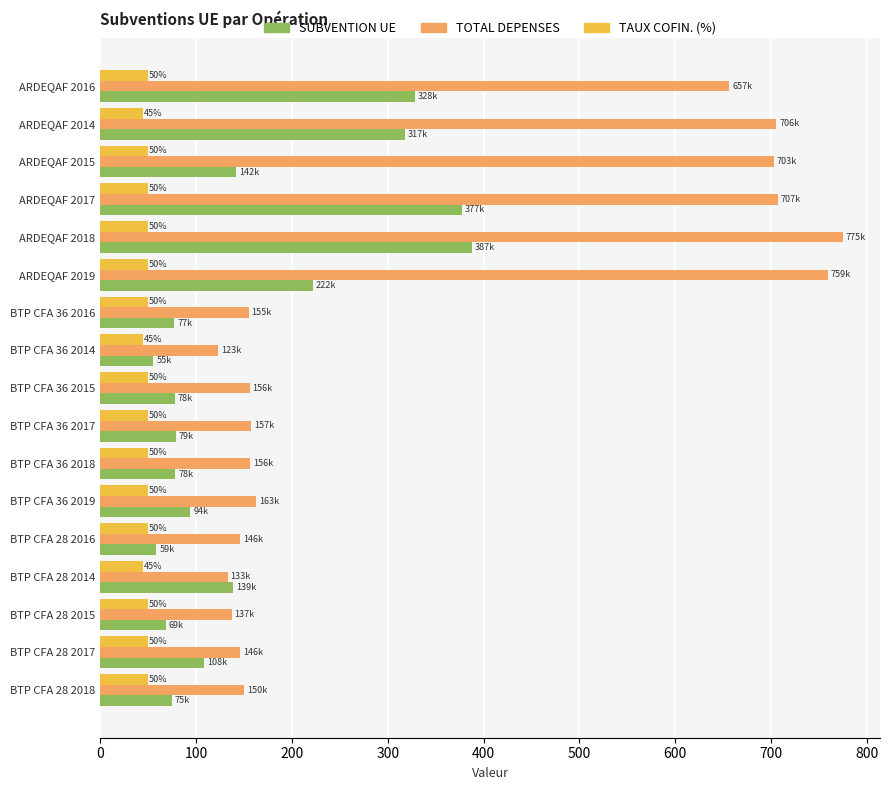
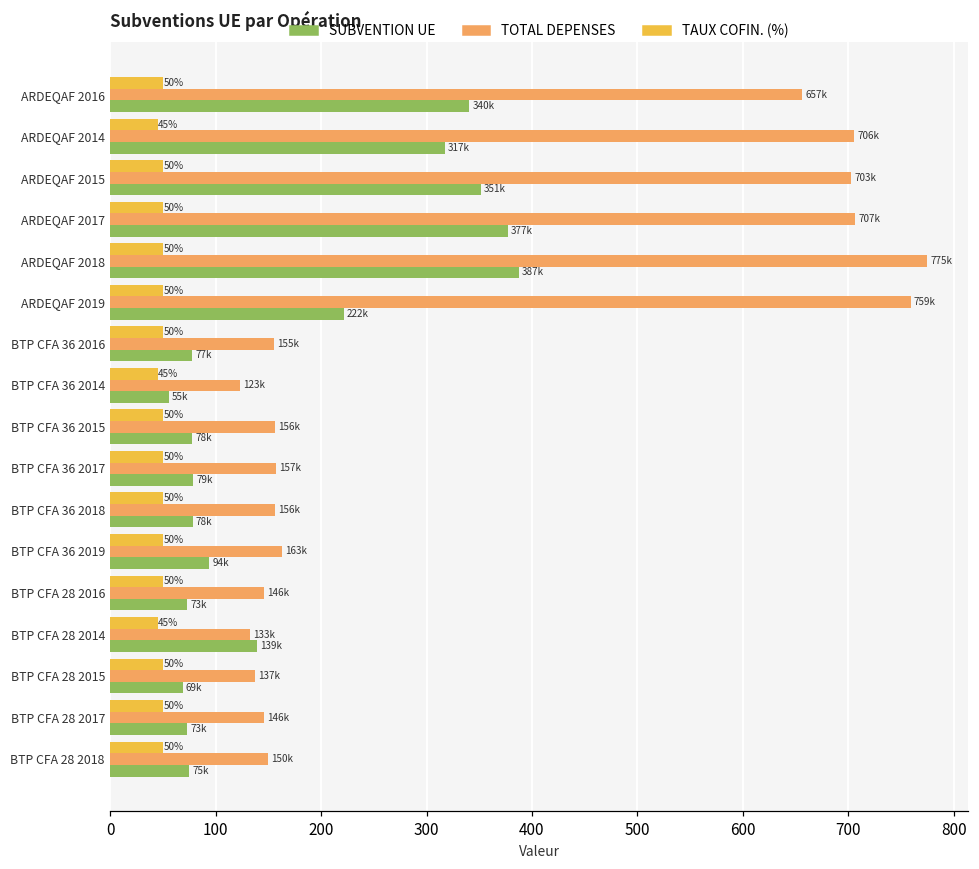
  {
    "SUBVENTION UE": {
-     "ARDEQAF 2016": "328k",
+     "ARDEQAF 2016": "340k",
      "ARDEQAF 2014": "317k",
-     "ARDEQAF 2015": "142k",
+     "ARDEQAF 2015": "351k",
      "ARDEQAF 2017": "377k",
      "ARDEQAF 2018": "387k",
      "ARDEQAF 2019": "222k",
      "BTP CFA 36 2016": "77k",
      "BTP CFA 36 2014": "55k",
      "BTP CFA 36 2015": "78k",
      "BTP CFA 36 2017": "79k",
      "BTP CFA 36 2018": "78k",
      "BTP CFA 36 2019": "94k",
-     "BTP CFA 28 2016": "59k",
+     "BTP CFA 28 2016": "73k",
      "BTP CFA 28 2014": "139k",
      "BTP CFA 28 2015": "69k",
-     "BTP CFA 28 2017": "108k",
+     "BTP CFA 28 2017": "73k",
      "BTP CFA 28 2018": "75k"
    }
  }
